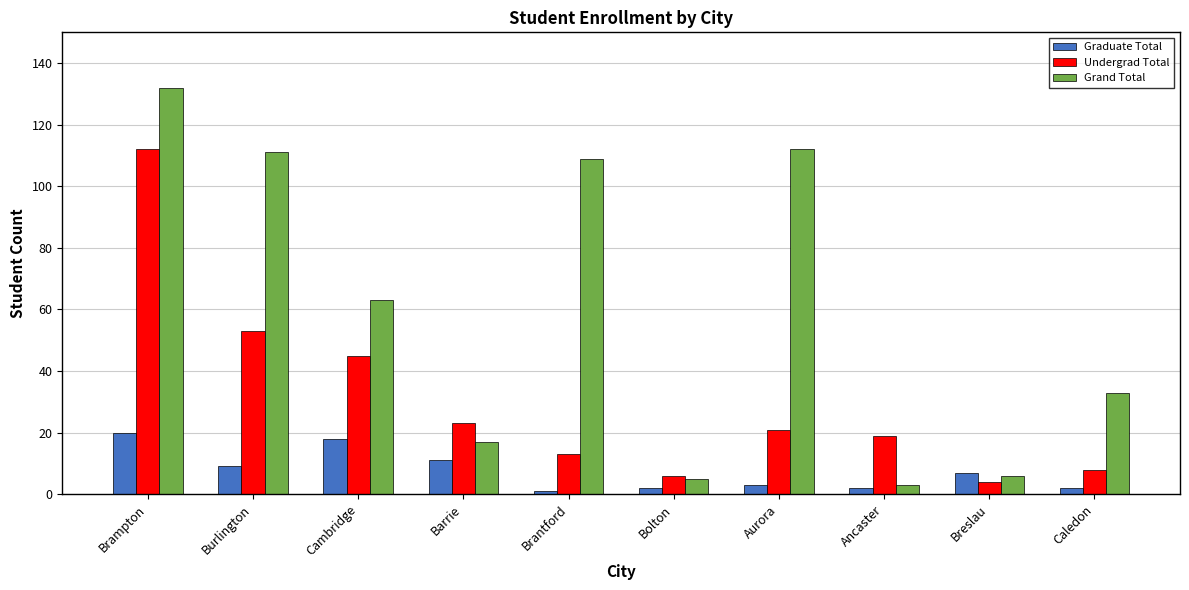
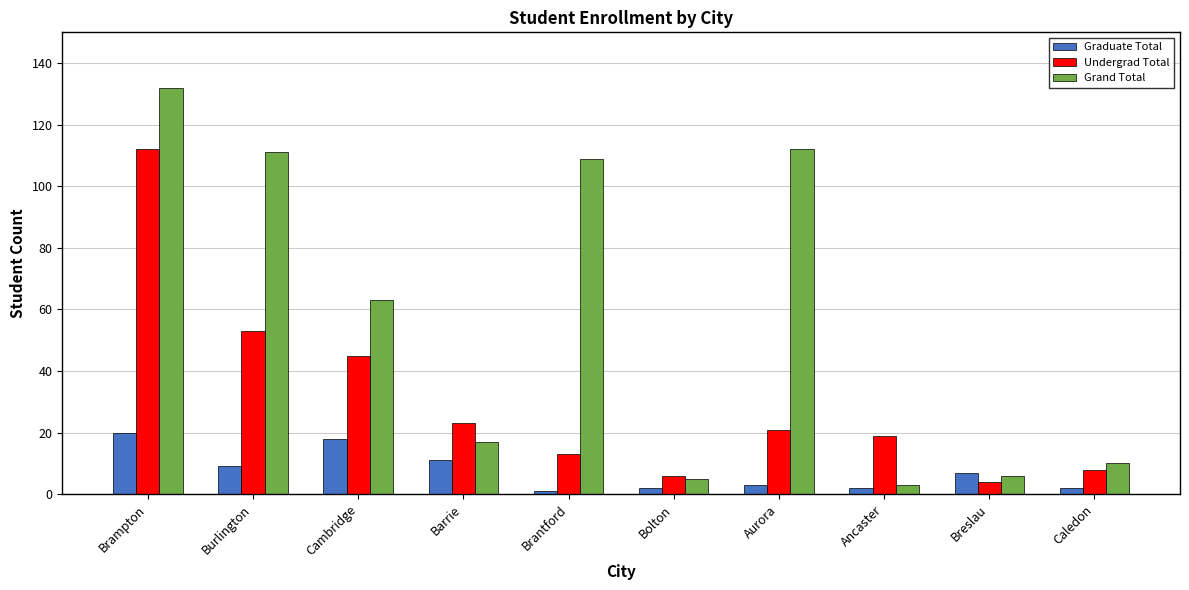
  {
    "Graduate Total": {
      "Brampton": 20,
      "Burlington": 9,
      "Cambridge": 18,
      "Barrie": 11,
      "Brantford": 1,
      "Bolton": 2,
      "Aurora": 3,
      "Ancaster": 2,
      "Breslau": 7,
      "Caledon": 2
    },
    "Undergrad Total": {
      "Brampton": 112,
      "Burlington": 53,
      "Cambridge": 45,
      "Barrie": 23,
      "Brantford": 13,
      "Bolton": 6,
      "Aurora": 21,
      "Ancaster": 19,
      "Breslau": 4,
      "Caledon": 8
    },
    "Grand Total": {
      "Brampton": 132,
      "Burlington": 111,
      "Cambridge": 63,
      "Barrie": 17,
      "Brantford": 109,
      "Bolton": 5,
      "Aurora": 112,
      "Ancaster": 3,
      "Breslau": 6,
-     "Caledon": 33
+     "Caledon": 10
    }
  }
